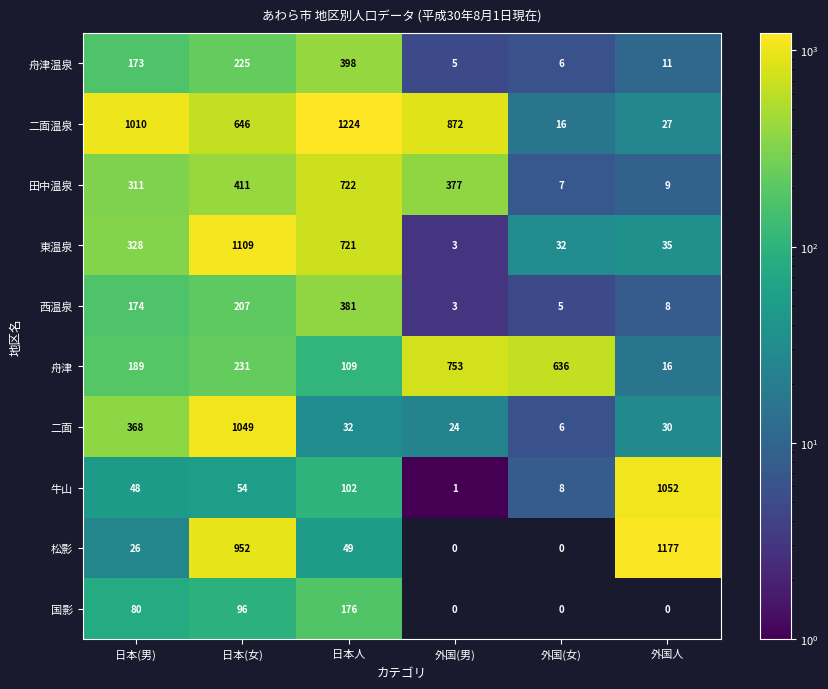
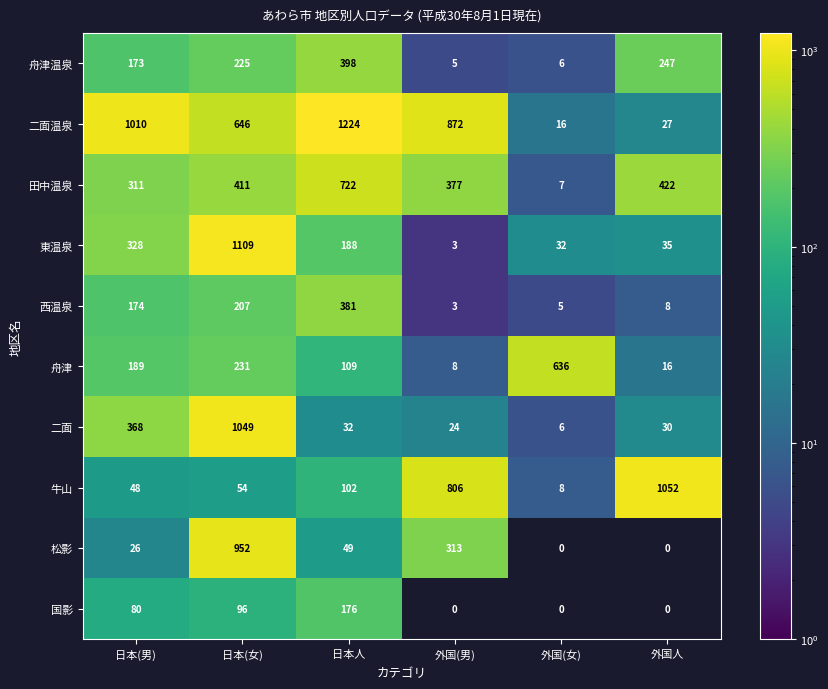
  {
    "舟津温泉": {
      "日本(男)": 173,
      "日本(女)": 225,
      "日本人": 398,
      "外国(男)": 5,
      "外国(女)": 6,
-     "外国人": 11
+     "外国人": 247
    },
    "二面温泉": {
      "日本(男)": 1010,
      "日本(女)": 646,
      "日本人": 1224,
      "外国(男)": 872,
      "外国(女)": 16,
      "外国人": 27
    },
    "田中温泉": {
      "日本(男)": 311,
      "日本(女)": 411,
      "日本人": 722,
      "外国(男)": 377,
      "外国(女)": 7,
-     "外国人": 9
+     "外国人": 422
    },
    "東温泉": {
      "日本(男)": 328,
      "日本(女)": 1109,
-     "日本人": 721,
+     "日本人": 188,
      "外国(男)": 3,
      "外国(女)": 32,
      "外国人": 35
    },
    "西温泉": {
      "日本(男)": 174,
      "日本(女)": 207,
      "日本人": 381,
      "外国(男)": 3,
      "外国(女)": 5,
      "外国人": 8
    },
    "舟津": {
      "日本(男)": 189,
      "日本(女)": 231,
      "日本人": 109,
-     "外国(男)": 753,
+     "外国(男)": 8,
      "外国(女)": 636,
      "外国人": 16
    },
    "二面": {
      "日本(男)": 368,
      "日本(女)": 1049,
      "日本人": 32,
      "外国(男)": 24,
      "外国(女)": 6,
      "外国人": 30
    },
    "牛山": {
      "日本(男)": 48,
      "日本(女)": 54,
      "日本人": 102,
-     "外国(男)": 1,
+     "外国(男)": 806,
      "外国(女)": 8,
      "外国人": 1052
    },
    "松影": {
      "日本(男)": 26,
      "日本(女)": 952,
      "日本人": 49,
-     "外国(男)": 0,
+     "外国(男)": 313,
      "外国(女)": 0,
-     "外国人": 1177
+     "外国人": 0
    },
    "国影": {
      "日本(男)": 80,
      "日本(女)": 96,
      "日本人": 176,
      "外国(男)": 0,
      "外国(女)": 0,
      "外国人": 0
    }
  }
